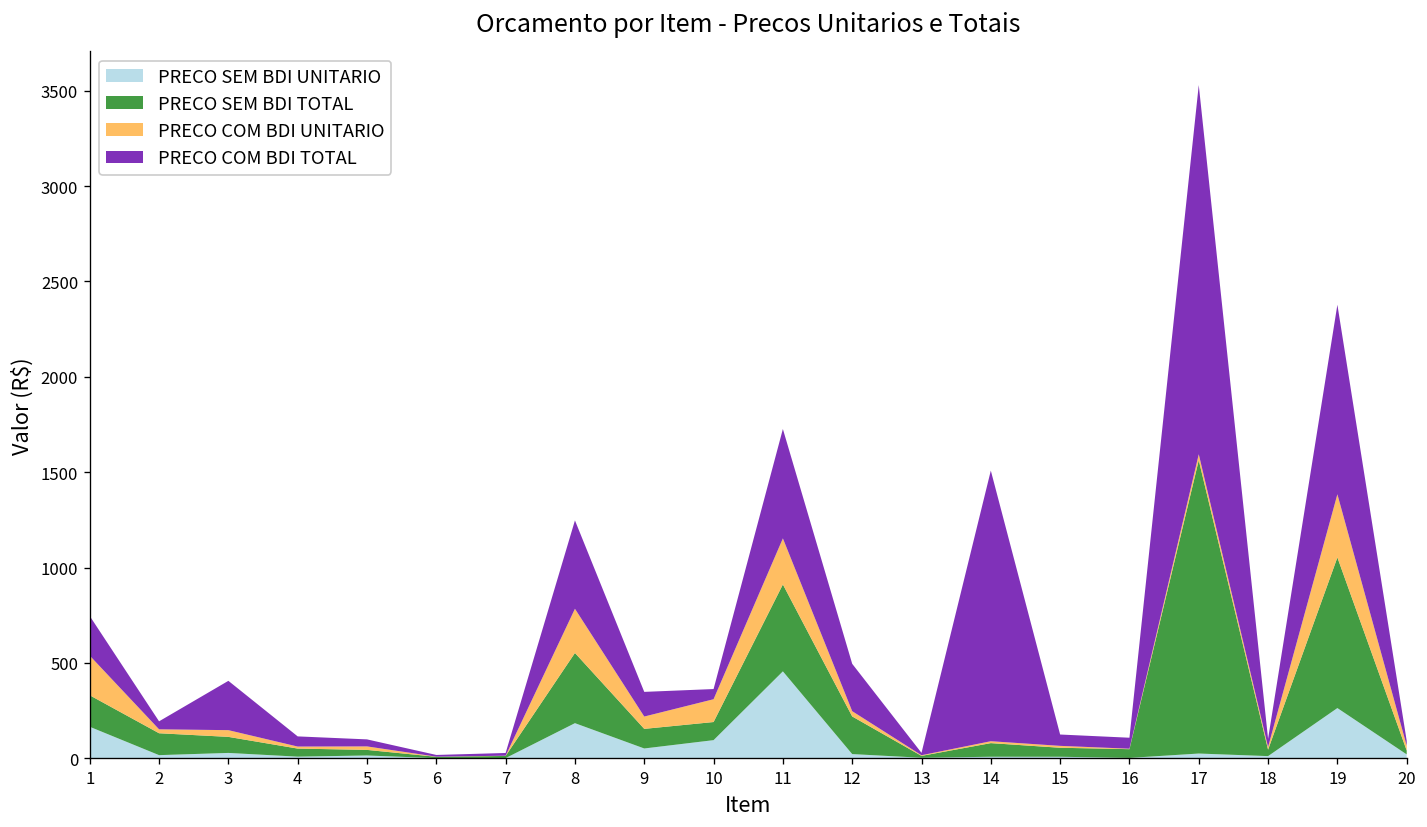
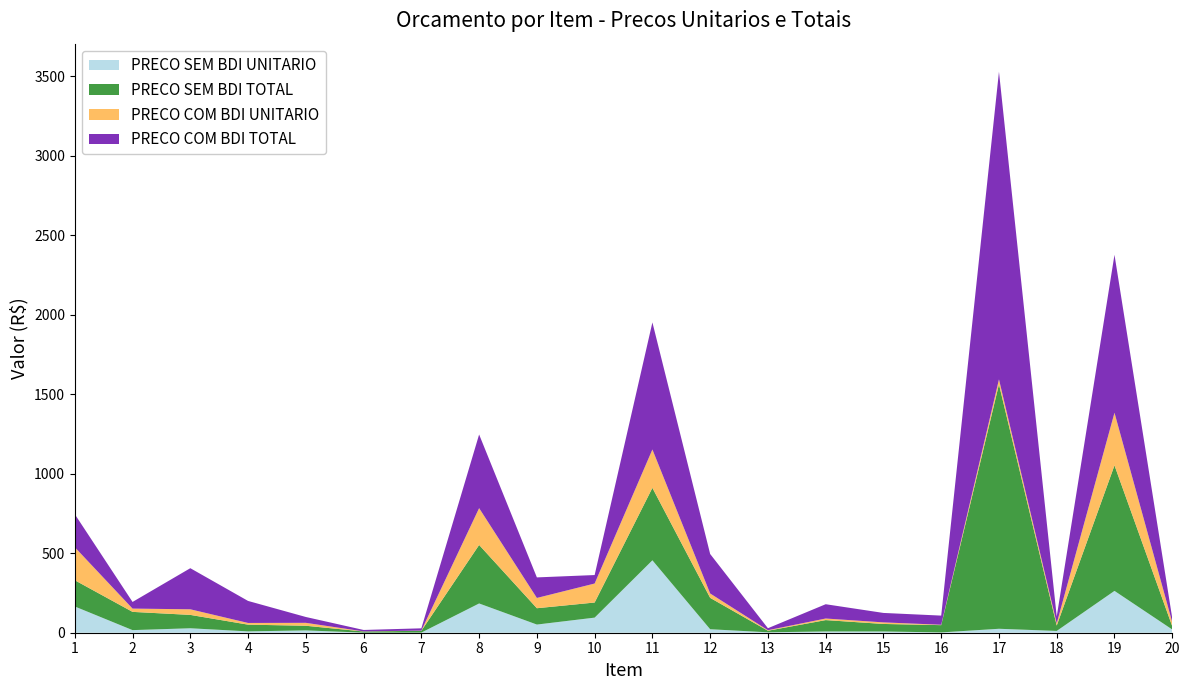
  {
    "PRECO SEM BDI UNITARIO": {
      "1": 170,
      "2": 20,
      "3": 30,
      "8": 180,
      "9": 50,
      "10": 90,
      "11": 460,
      "12": 20,
      "17": 20,
      "19": 260,
      "20": 20
    },
    "PRECO SEM BDI TOTAL": {
      "1": 170,
      "2": 110,
      "3": 80,
      "5": 30,
      "8": 370,
      "9": 100,
      "10": 100,
      "11": 460,
      "12": 200,
      "17": 1540,
      "19": 790,
      "20": 20
    },
    "PRECO COM BDI UNITARIO": {
      "1": 210,
      "2": 20,
      "3": 40,
      "5": 20,
      "8": 230,
      "9": 60,
      "10": 120,
      "11": 240,
      "12": 30,
      "17": 30,
      "19": 330,
      "20": 30
    },
    "PRECO COM BDI TOTAL": {
      "1": 210,
      "2": 40,
      "3": 260,
-     "4": 50,
+     "4": 140,
      "5": 40,
      "8": 460,
      "9": 130,
      "10": 50,
-     "11": 570,
+     "11": 800,
      "12": 250,
-     "14": 1420,
+     "14": 90,
      "15": 60,
      "16": 60,
      "17": 1940,
      "18": 40,
      "19": 990,
      "20": 30
    }
  }
